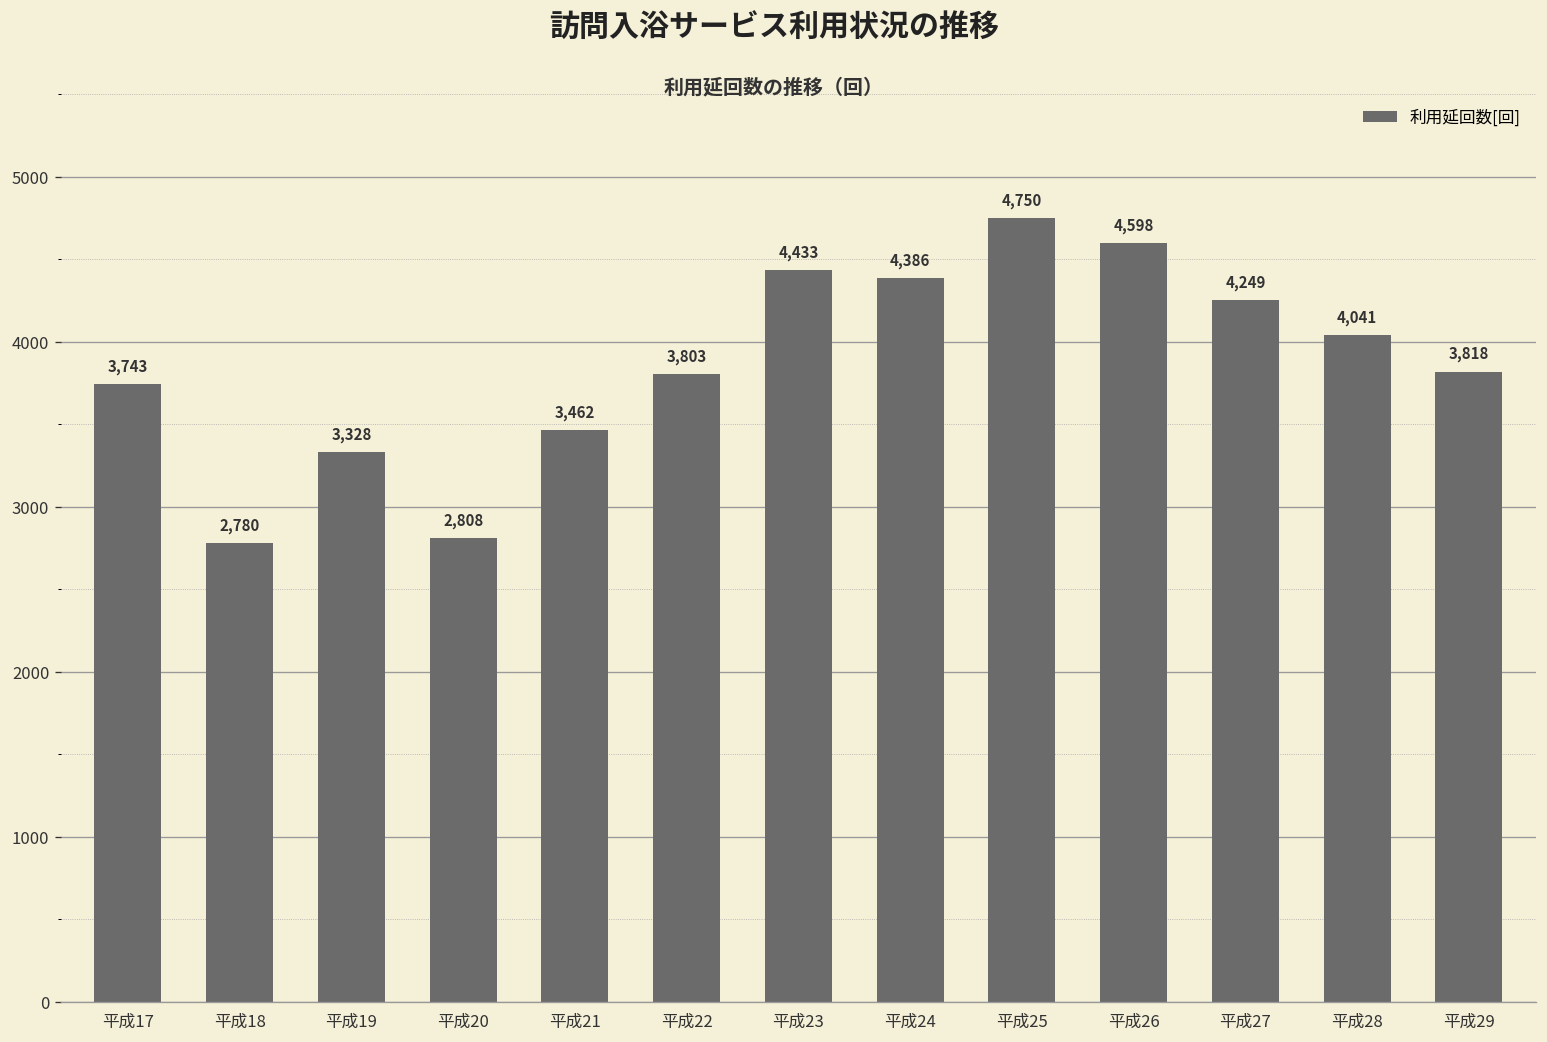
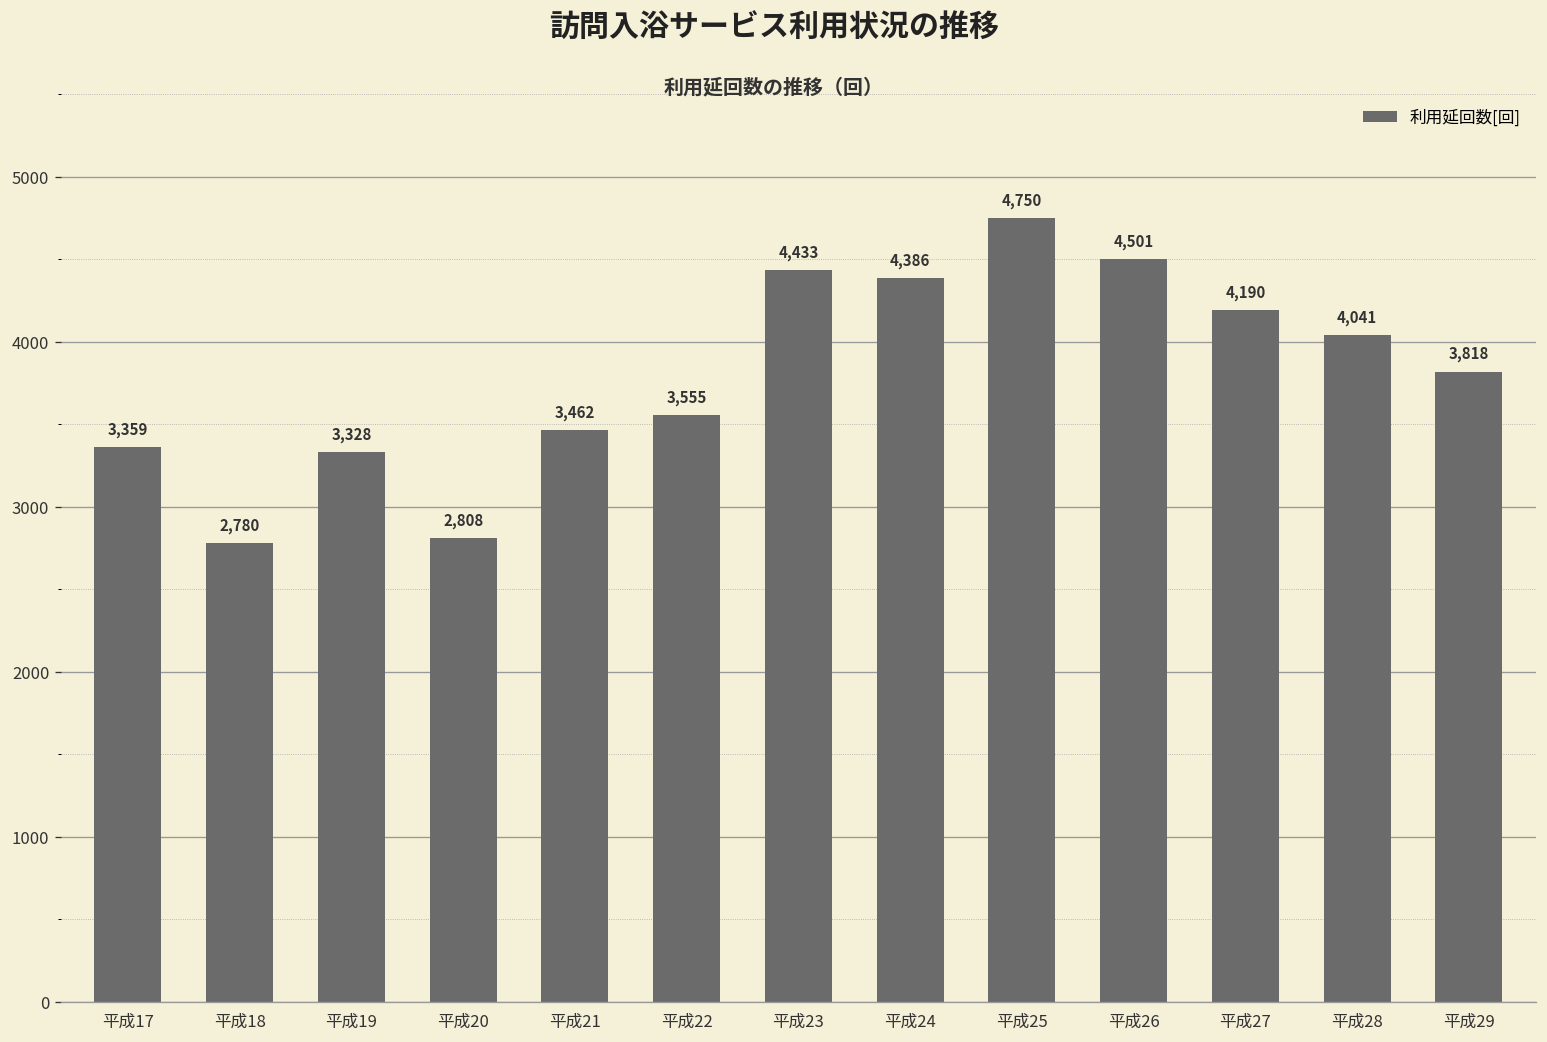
  {
-   "平成17": "3,743",
+   "平成17": "3,359",
    "平成18": "2,780",
    "平成19": "3,328",
    "平成20": "2,808",
    "平成21": "3,462",
-   "平成22": "3,803",
+   "平成22": "3,555",
    "平成23": "4,433",
    "平成24": "4,386",
    "平成25": "4,750",
-   "平成26": "4,598",
-   "平成27": "4,249",
+   "平成26": "4,501",
+   "平成27": "4,190",
    "平成28": "4,041",
    "平成29": "3,818"
  }
